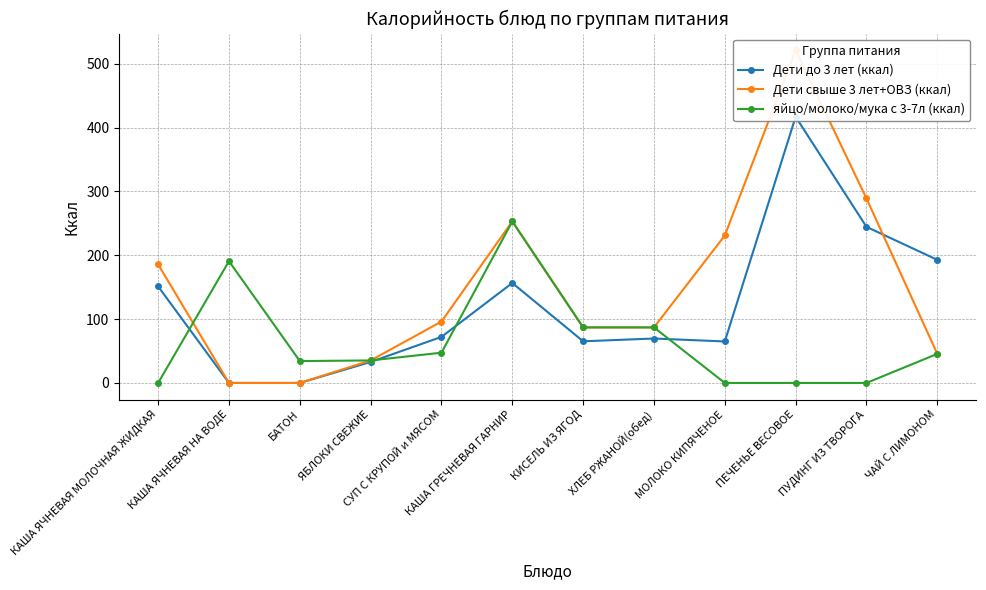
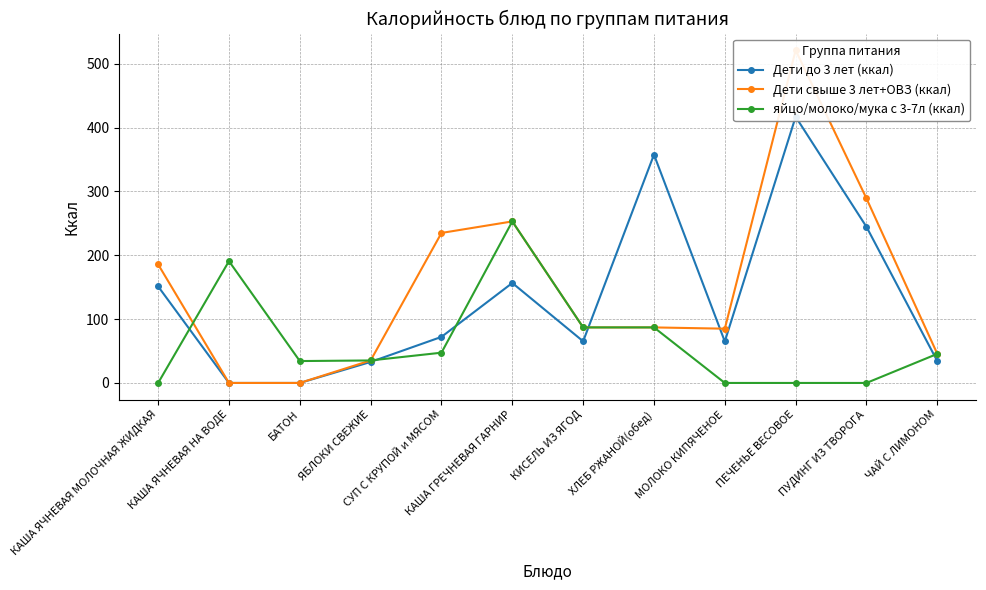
  {
    "Дети до 3 лет (ккал)": {
      "КАША ЯЧНЕВАЯ МОЛОЧНАЯ ЖИДКАЯ": 150,
      "СУП С КРУПОЙ и МЯСОМ": 70,
      "КАША ГРЕЧНЕВАЯ ГАРНИР": 160,
      "КИСЕЛЬ ИЗ ЯГОД": 70,
-     "ХЛЕБ РЖАНОЙ(обед)": 70,
+     "ХЛЕБ РЖАНОЙ(обед)": 360,
      "МОЛОКО КИПЯЧЕНОЕ": 70,
      "ПУДИНГ ИЗ ТВОРОГА": 240,
-     "ЧАЙ С ЛИМОНОМ": 190
+     "ЧАЙ С ЛИМОНОМ": 30
    },
    "Дети свыше 3 лет+ОВЗ (ккал)": {
      "КАША ЯЧНЕВАЯ МОЛОЧНАЯ ЖИДКАЯ": 190,
-     "СУП С КРУПОЙ и МЯСОМ": 100,
-     "МОЛОКО КИПЯЧЕНОЕ": 230,
+     "СУП С КРУПОЙ и МЯСОМ": 240,
+     "МОЛОКО КИПЯЧЕНОЕ": 90,
      "ПУДИНГ ИЗ ТВОРОГА": 290
    },
    "яйцо/молоко/мука с 3-7л (ккал)": {
      "КАША ЯЧНЕВАЯ МОЛОЧНАЯ ЖИДКАЯ": 0,
      "КАША ЯЧНЕВАЯ НА ВОДЕ": 190,
      "БАТОН": 30,
      "СУП С КРУПОЙ и МЯСОМ": 50,
      "МОЛОКО КИПЯЧЕНОЕ": 0,
      "ПЕЧЕНЬЕ ВЕСОВОЕ": 0,
      "ПУДИНГ ИЗ ТВОРОГА": 0
    }
  }
